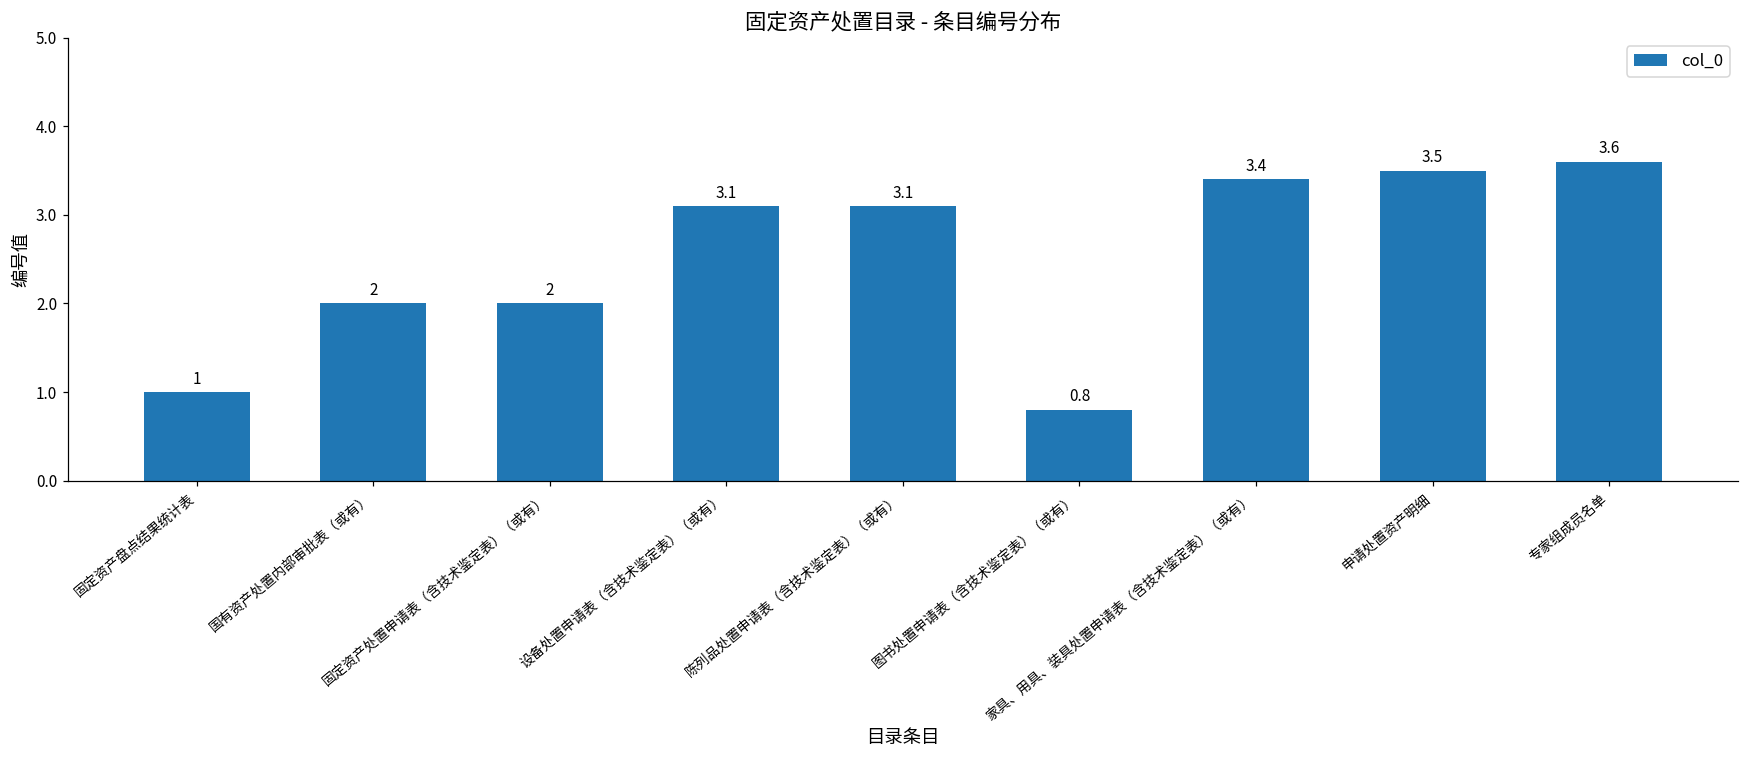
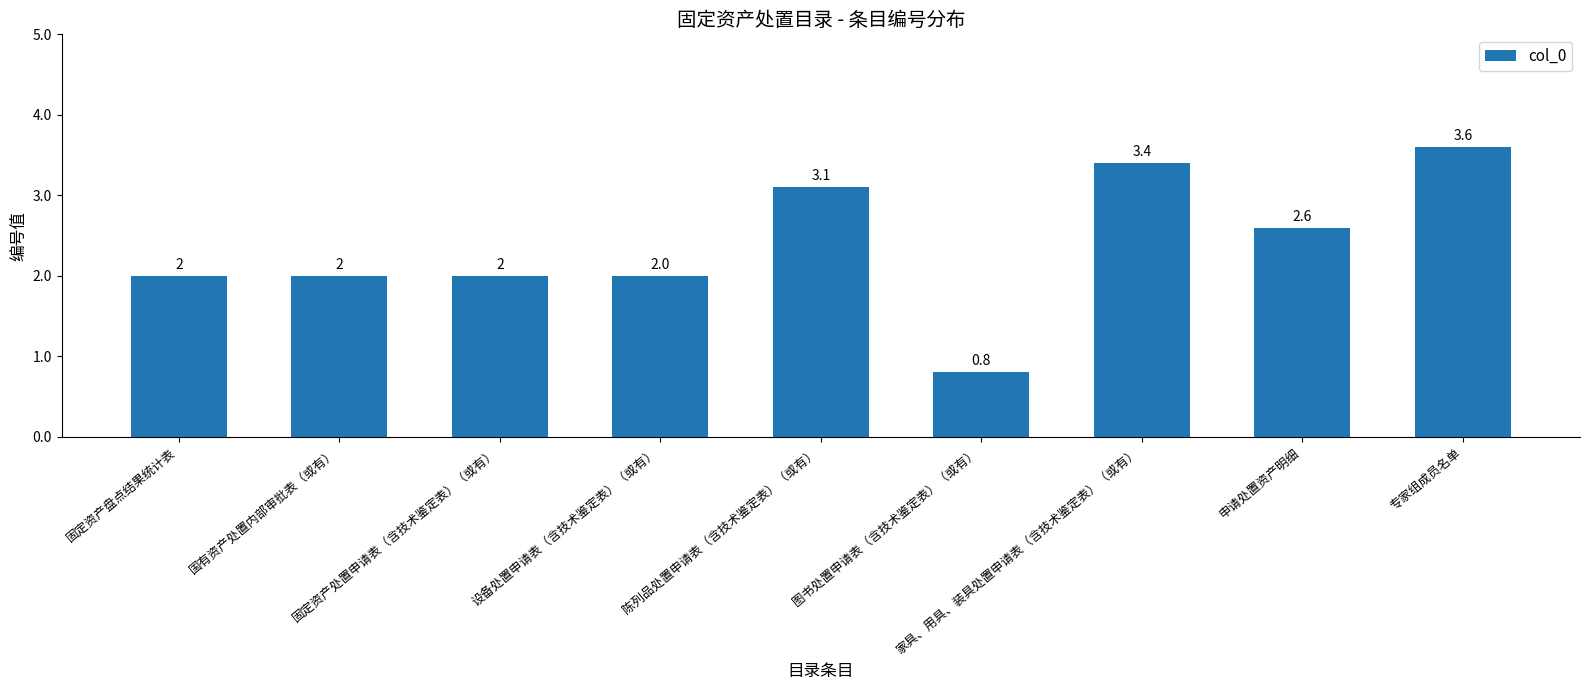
  {
-   "固定资产盘点结果统计表": 1,
+   "固定资产盘点结果统计表": 2,
    "国有资产处置内部审批表（或有）": 2,
    "固定资产处置申请表（含技术鉴定表）（或有）": 2,
-   "设备处置申请表（含技术鉴定表）（或有）": 3.1,
+   "设备处置申请表（含技术鉴定表）（或有）": 2.0,
    "陈列品处置申请表（含技术鉴定表）（或有）": 3.1,
    "图书处置申请表（含技术鉴定表）（或有）": 0.8,
    "家具、用具、装具处置申请表（含技术鉴定表）（或有）": 3.4,
-   "申请处置资产明细": 3.5,
+   "申请处置资产明细": 2.6,
    "专家组成员名单": 3.6
  }
